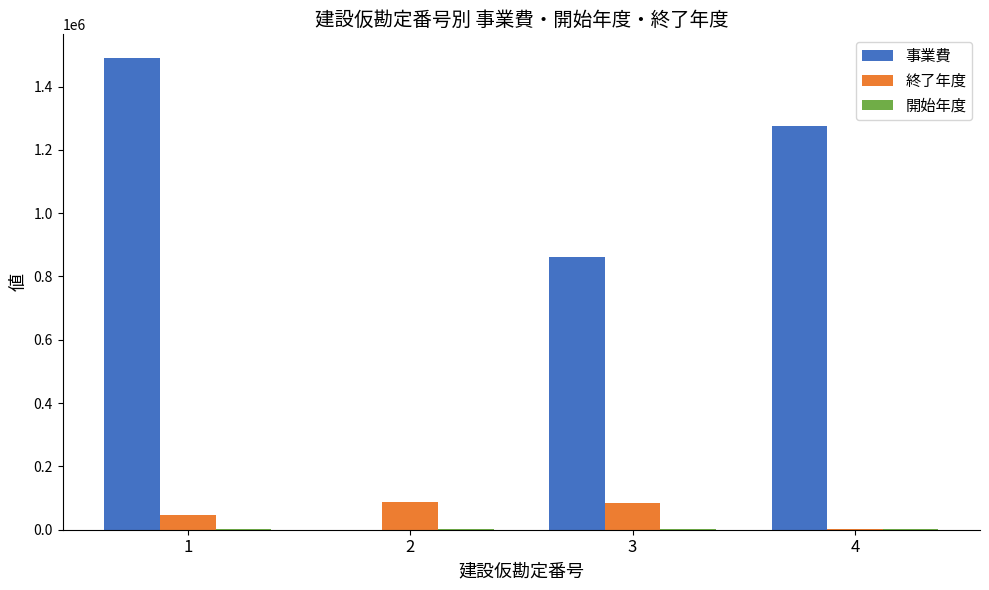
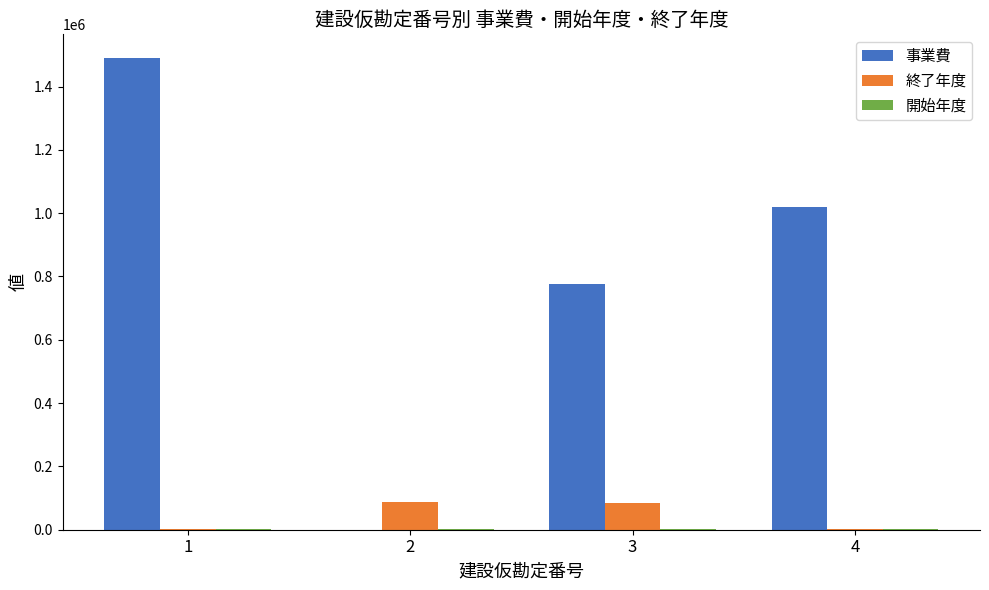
  {
    "事業費": {
      "1": 1490000,
      "2": 0,
-     "3": 860000,
-     "4": 1270000
+     "3": 770000,
+     "4": 1020000
    },
    "終了年度": {
-     "1": 50000,
+     "1": 0,
      "2": 90000,
      "3": 80000
    }
  }
